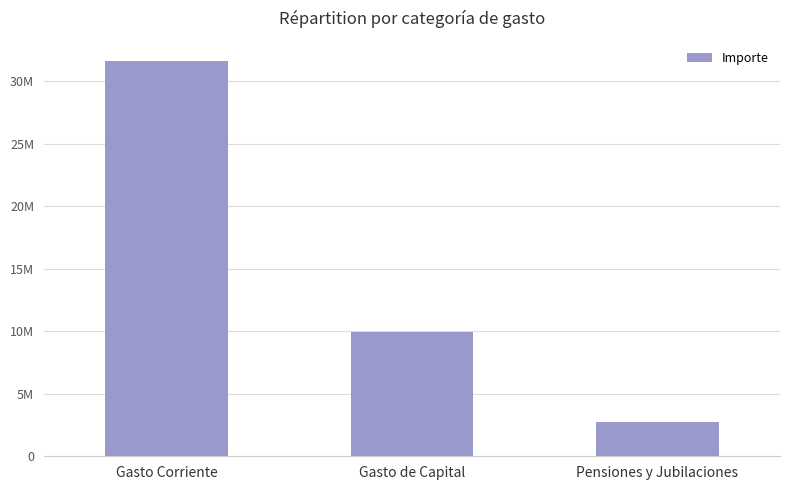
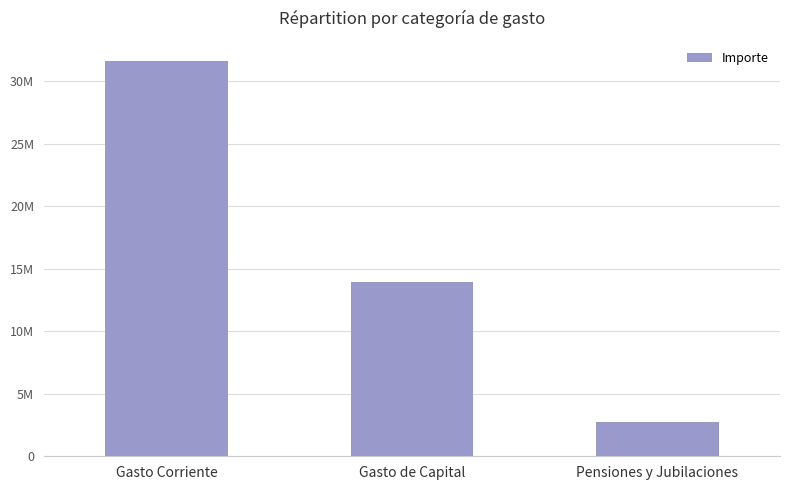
  {
    "Gasto Corriente": 31600000,
-   "Gasto de Capital": 9900000,
+   "Gasto de Capital": 14000000,
    "Pensiones y Jubilaciones": 2800000
  }
